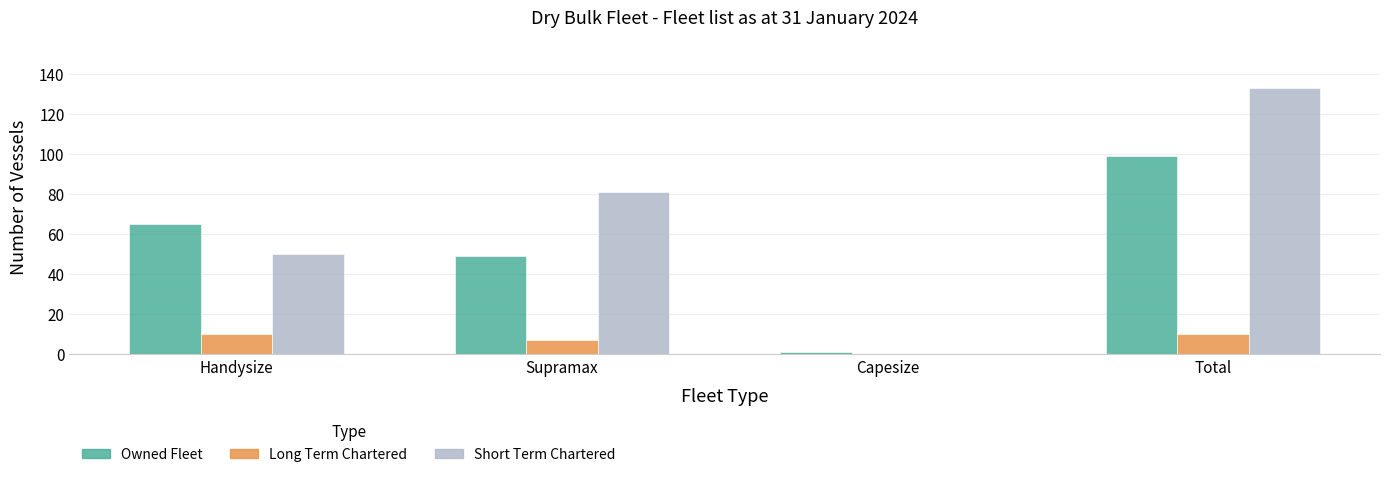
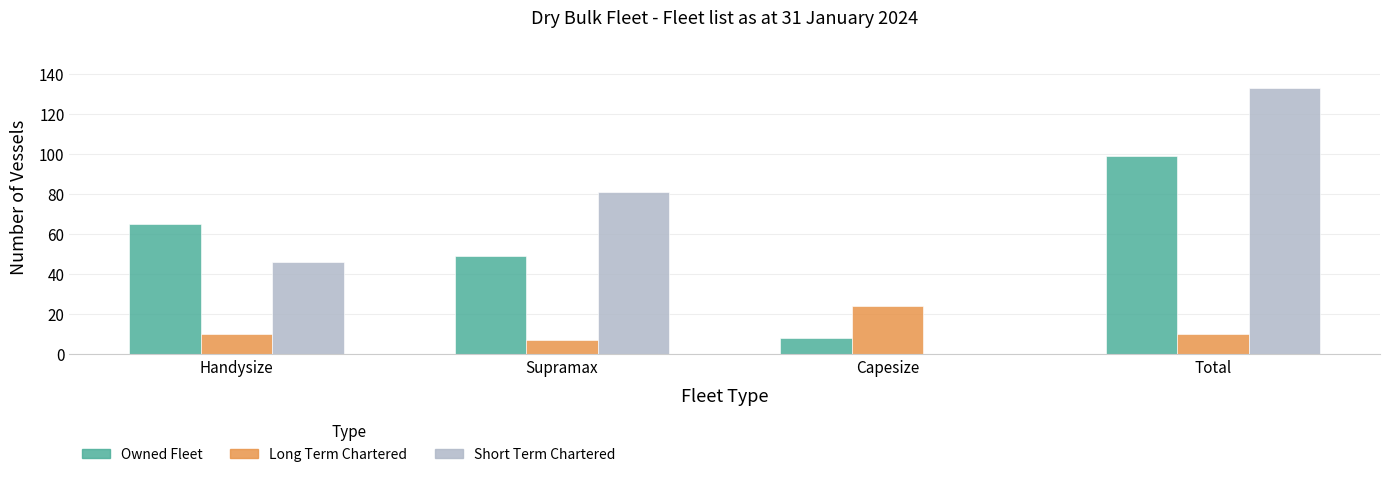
  {
    "Owned Fleet": {
      "Handysize": 65,
      "Supramax": 49,
-     "Capesize": 1,
+     "Capesize": 8,
      "Total": 99
    },
    "Long Term Chartered": {
      "Handysize": 10,
      "Supramax": 7,
-     "Capesize": 0,
+     "Capesize": 24,
      "Total": 10
    },
    "Short Term Chartered": {
-     "Handysize": 50,
+     "Handysize": 46,
      "Supramax": 81,
      "Capesize": 0,
      "Total": 133
    }
  }
